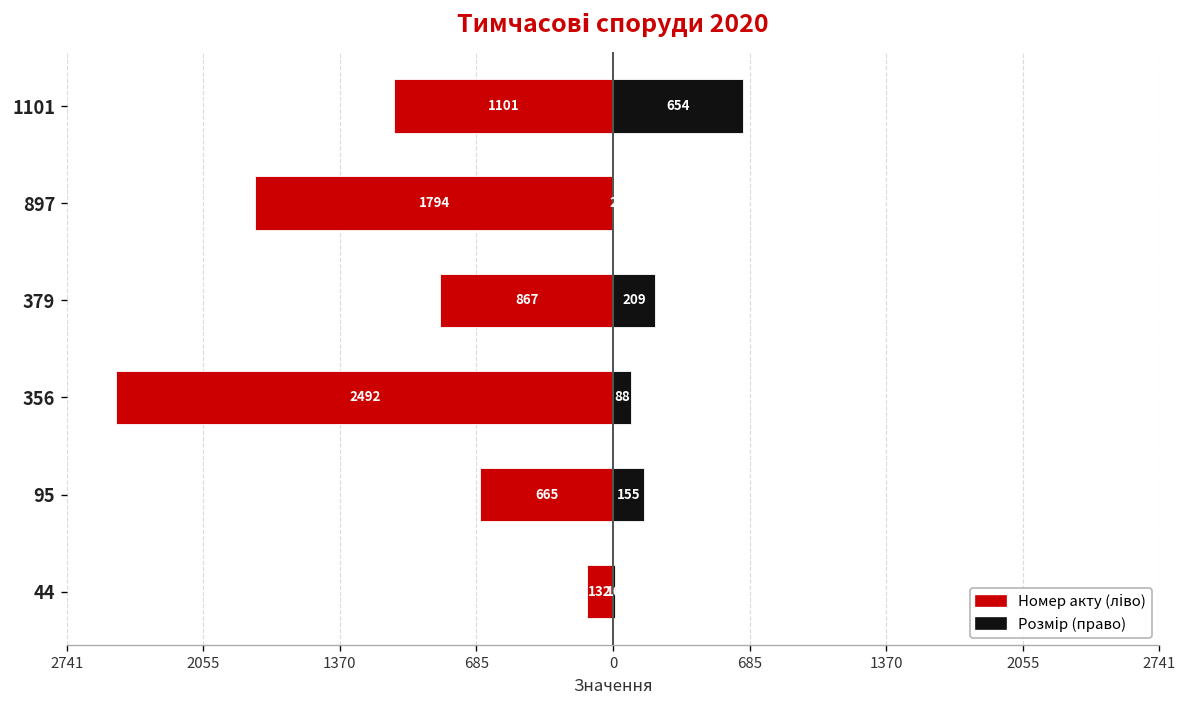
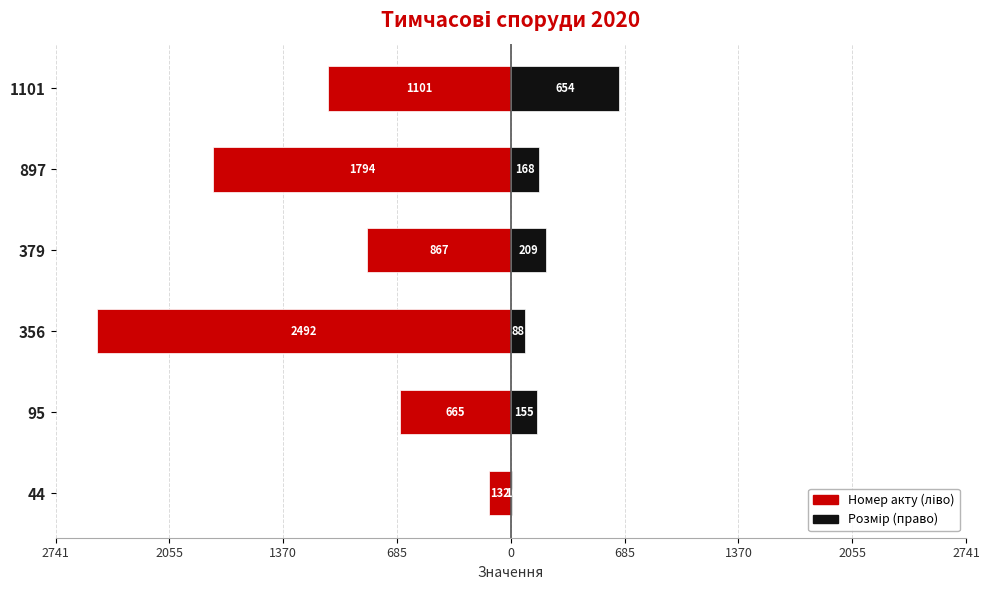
  {
    "Розмір (право)": {
      "1101": 654,
-     "897": 2,
+     "897": 168,
      "379": 209,
      "356": 88,
      "95": 155
    }
  }
